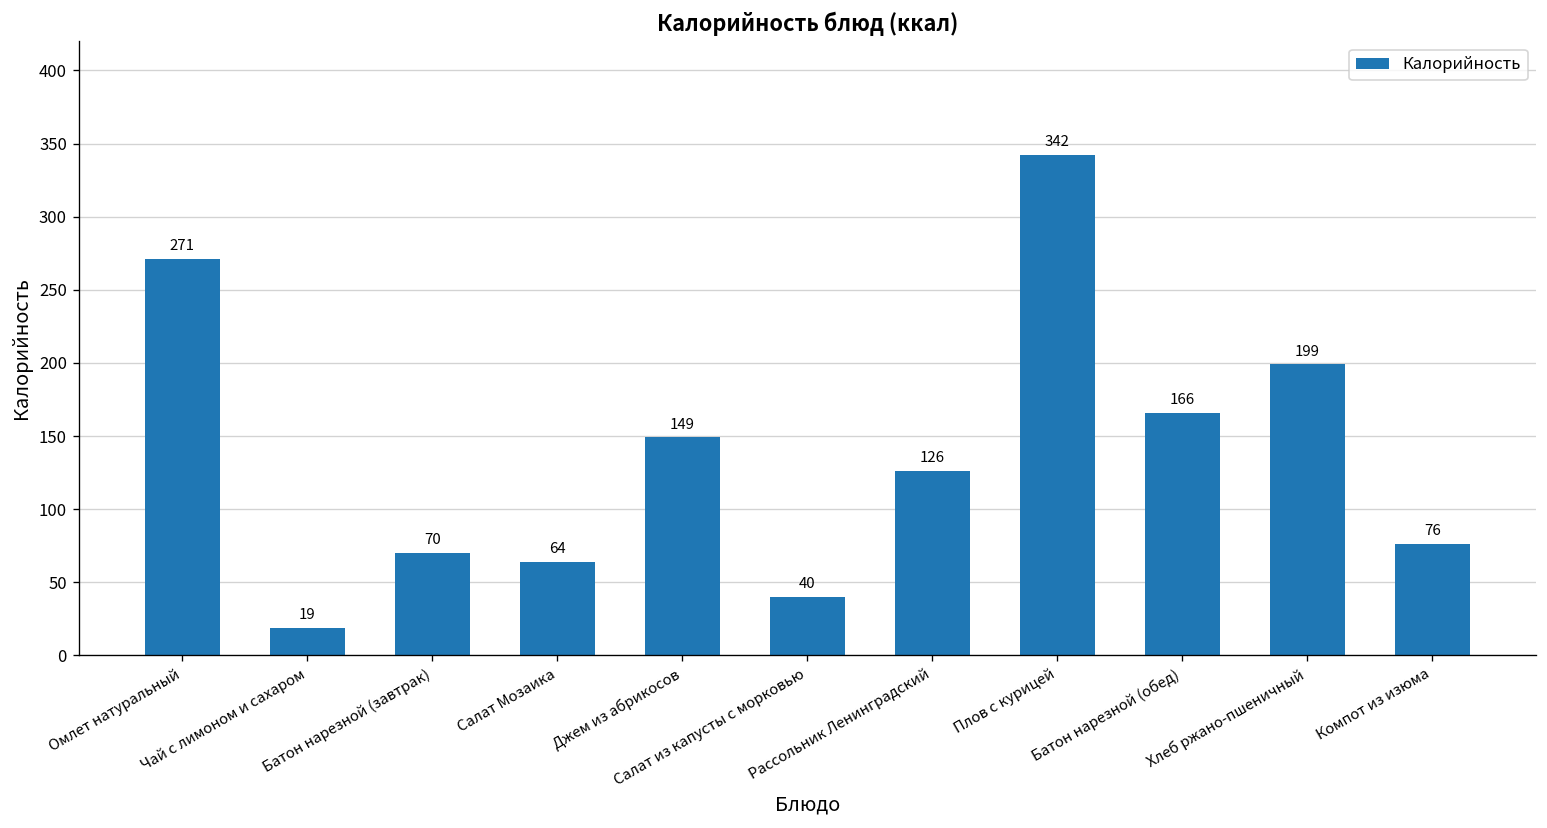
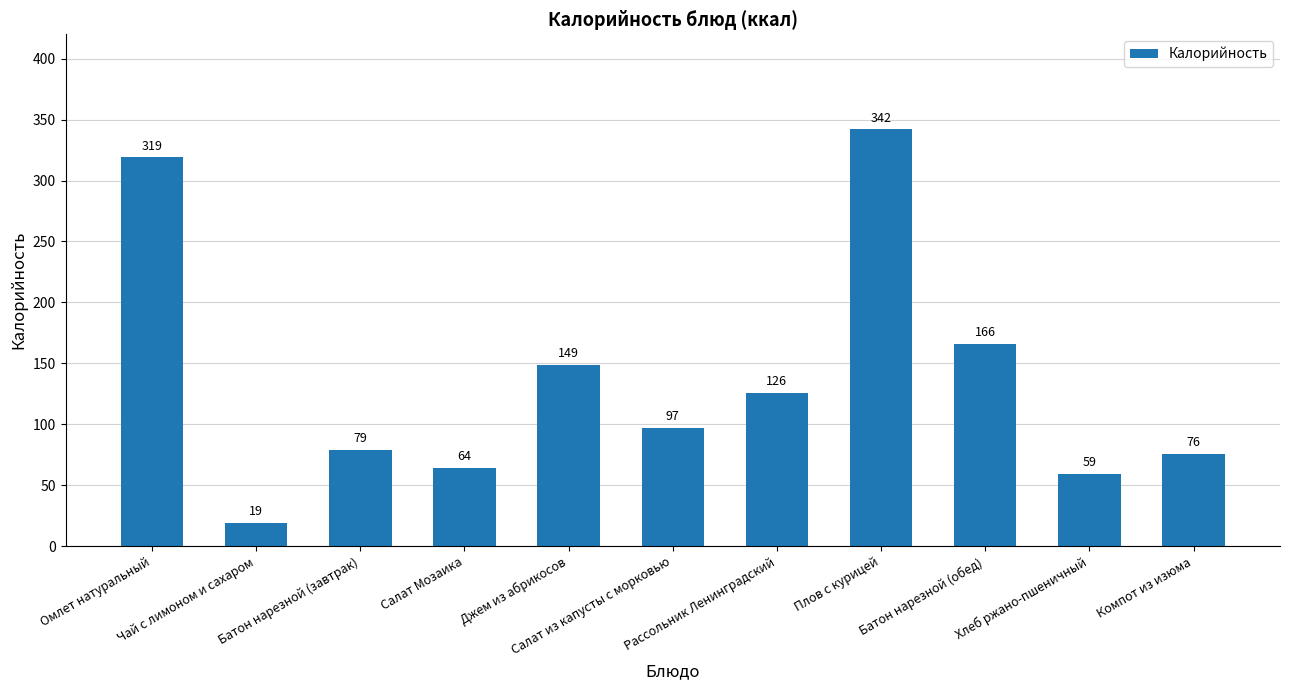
  {
-   "Омлет натуральный": 271,
+   "Омлет натуральный": 319,
    "Чай с лимоном и сахаром": 19,
-   "Батон нарезной (завтрак)": 70,
+   "Батон нарезной (завтрак)": 79,
    "Салат Мозаика": 64,
    "Джем из абрикосов": 149,
-   "Салат из капусты с морковью": 40,
+   "Салат из капусты с морковью": 97,
    "Рассольник Ленинградский": 126,
    "Плов с курицей": 342,
    "Батон нарезной (обед)": 166,
-   "Хлеб ржано-пшеничный": 199,
+   "Хлеб ржано-пшеничный": 59,
    "Компот из изюма": 76
  }
